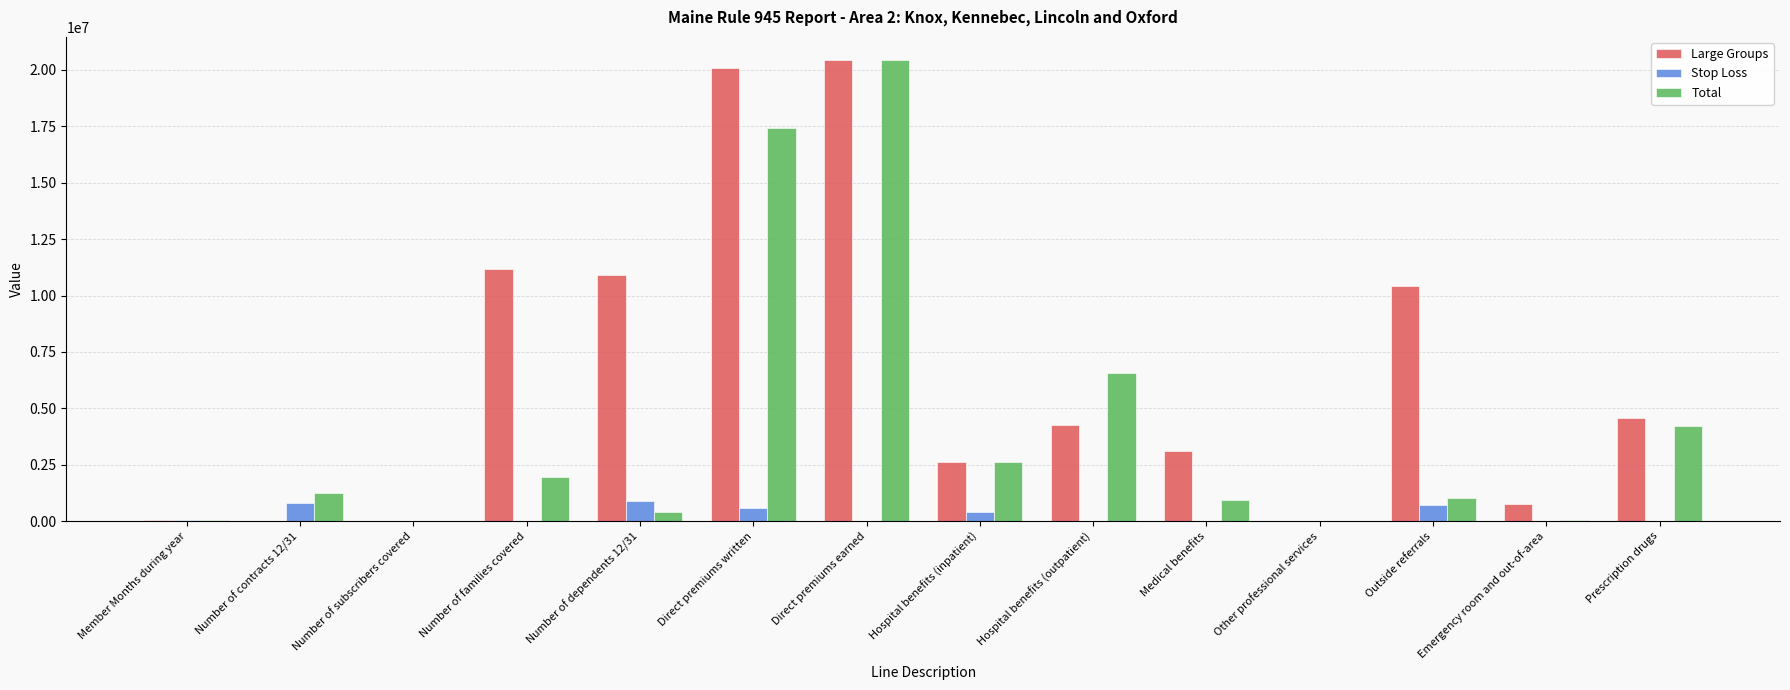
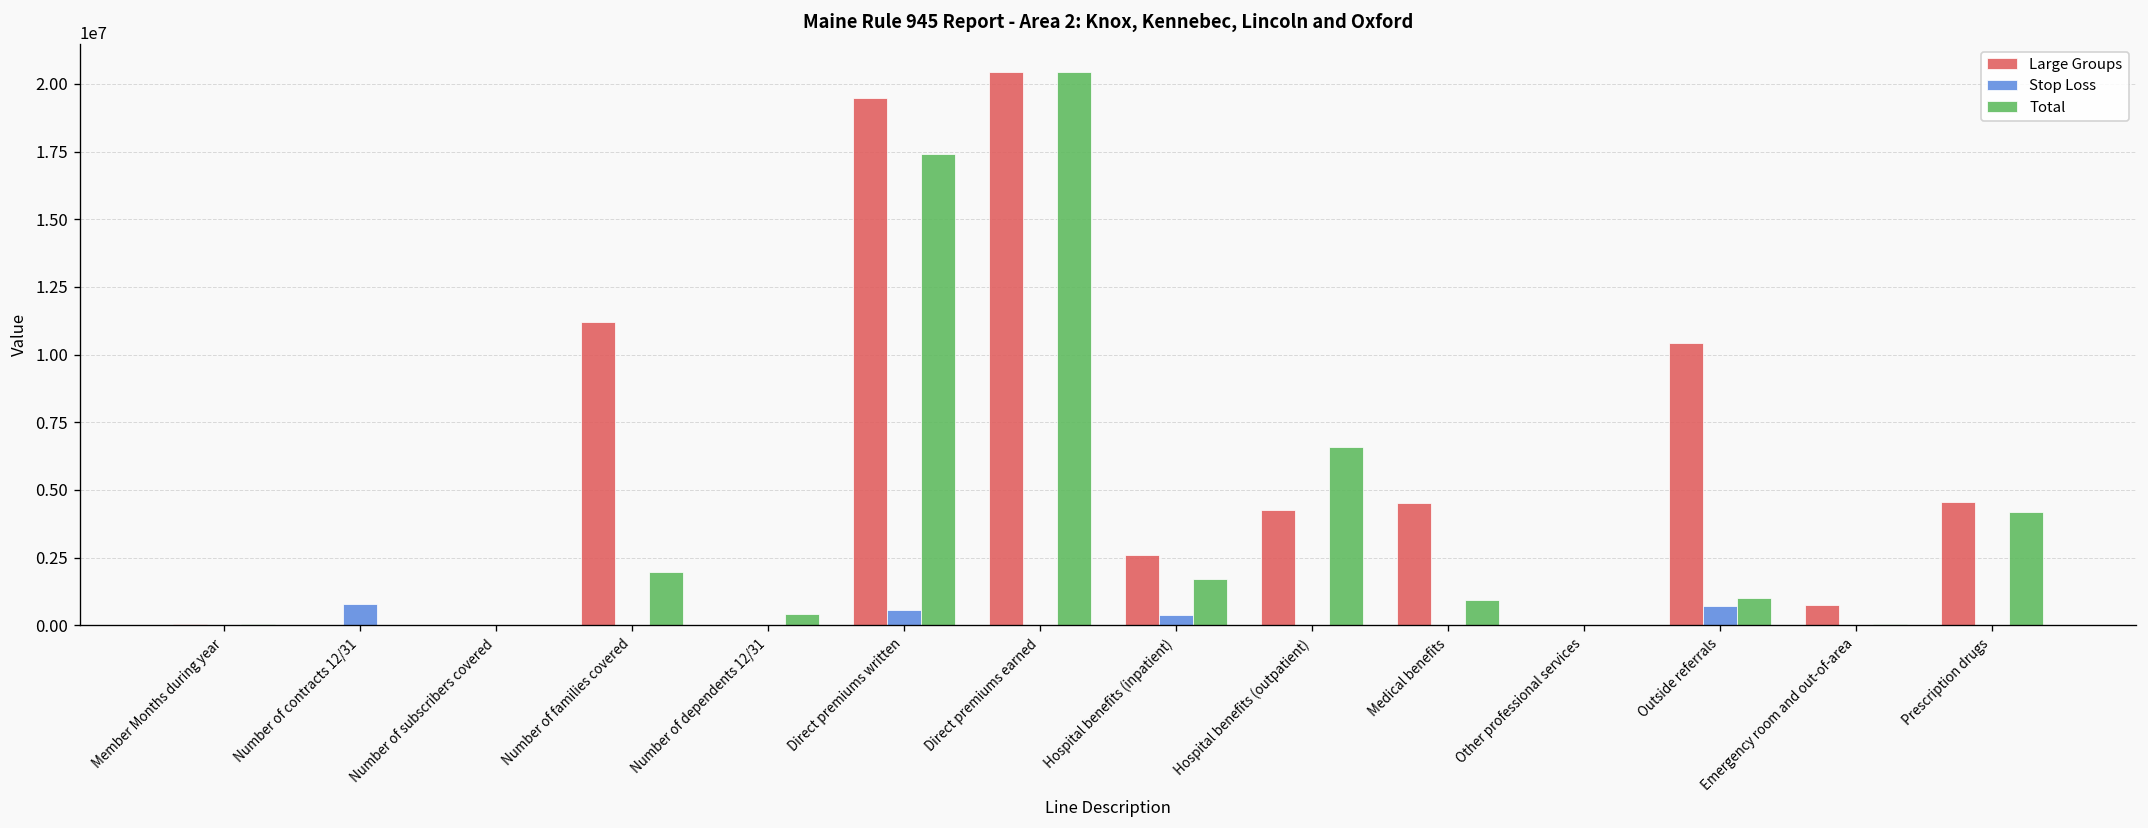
  {
    "Large Groups": {
      "Number of families covered": 11200000,
-     "Number of dependents 12/31": 10900000,
-     "Direct premiums written": 20100000,
+     "Number of dependents 12/31": 0,
+     "Direct premiums written": 19500000,
      "Direct premiums earned": 20400000,
      "Hospital benefits (inpatient)": 2600000,
      "Hospital benefits (outpatient)": 4300000,
-     "Medical benefits": 3100000,
+     "Medical benefits": 4500000,
      "Outside referrals": 10400000,
      "Emergency room and out-of-area": 700000,
      "Prescription drugs": 4600000
    },
    "Stop Loss": {
      "Number of contracts 12/31": 800000,
-     "Number of dependents 12/31": 900000,
+     "Number of dependents 12/31": 0,
      "Direct premiums written": 600000,
      "Direct premiums earned": 0,
      "Hospital benefits (inpatient)": 400000,
      "Hospital benefits (outpatient)": 0,
      "Medical benefits": 0,
      "Other professional services": 0,
      "Outside referrals": 700000,
      "Emergency room and out-of-area": 0,
      "Prescription drugs": 0
    },
    "Total": {
-     "Number of contracts 12/31": 1200000,
+     "Number of contracts 12/31": 0,
      "Number of families covered": 2000000,
      "Number of dependents 12/31": 400000,
      "Direct premiums written": 17400000,
      "Direct premiums earned": 20400000,
-     "Hospital benefits (inpatient)": 2600000,
+     "Hospital benefits (inpatient)": 1700000,
      "Hospital benefits (outpatient)": 6600000,
      "Medical benefits": 900000,
      "Outside referrals": 1000000,
      "Prescription drugs": 4200000
    }
  }
